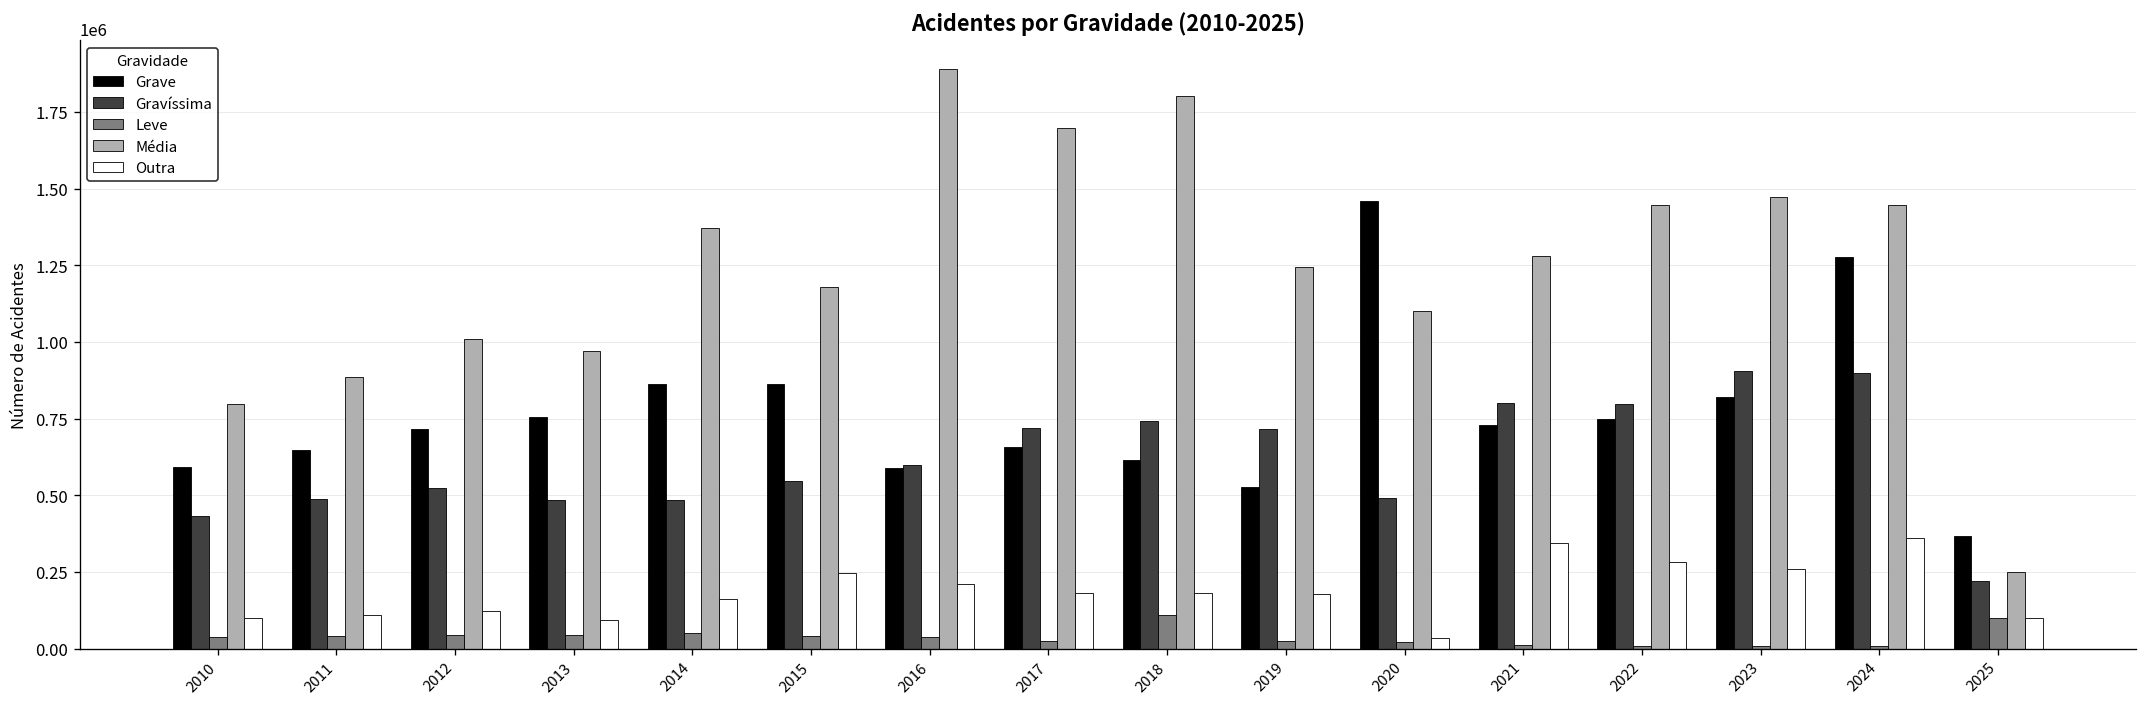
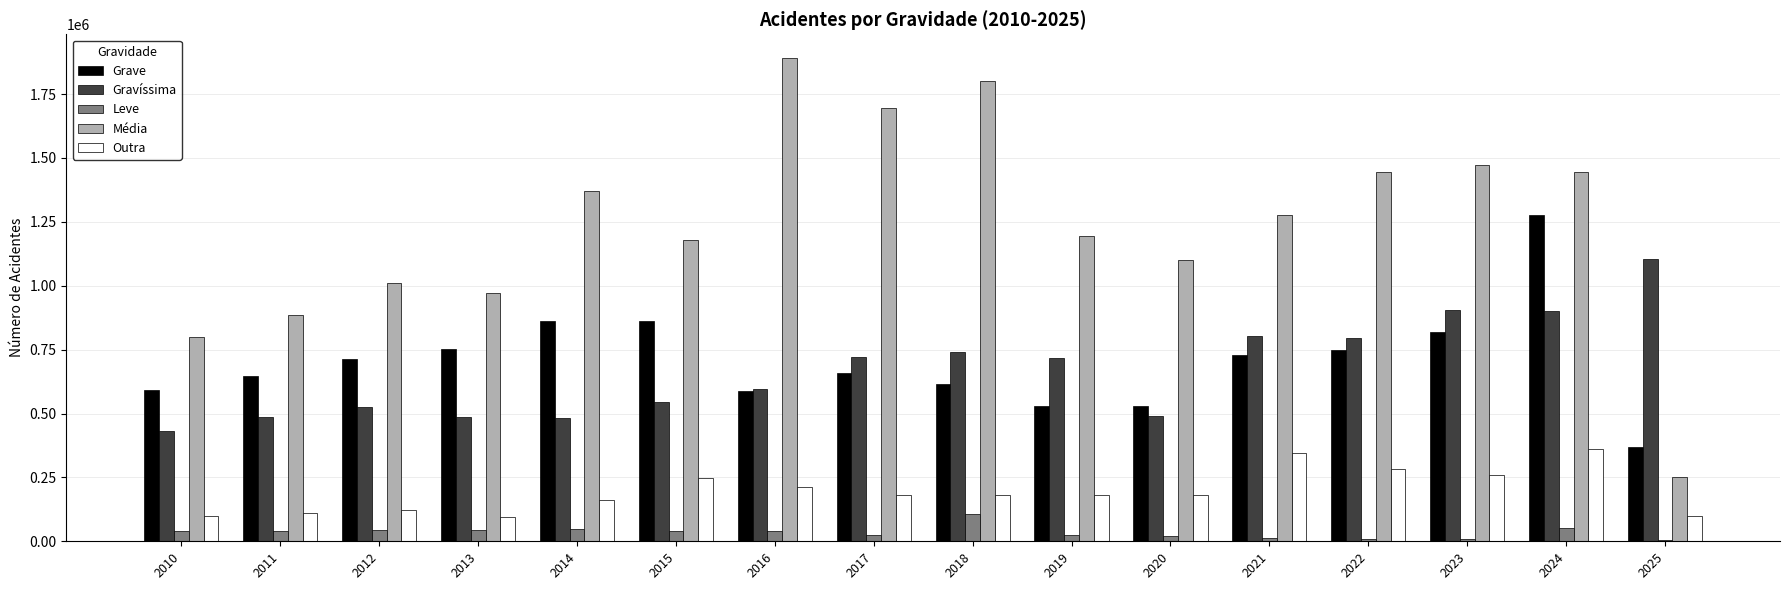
  {
    "Grave": {
      "2010": 590000,
      "2011": 650000,
      "2012": 710000,
      "2013": 750000,
      "2014": 860000,
      "2015": 860000,
      "2016": 590000,
      "2017": 660000,
      "2018": 610000,
      "2019": 530000,
-     "2020": 1460000,
+     "2020": 530000,
      "2021": 730000,
      "2022": 750000,
      "2023": 820000,
      "2024": 1280000,
      "2025": 370000
    },
    "Gravíssima": {
      "2010": 430000,
      "2011": 490000,
      "2012": 520000,
      "2013": 490000,
      "2014": 480000,
      "2015": 550000,
      "2016": 600000,
      "2017": 720000,
      "2018": 740000,
      "2019": 720000,
      "2020": 490000,
      "2021": 800000,
      "2022": 800000,
      "2023": 910000,
      "2024": 900000,
-     "2025": 220000
+     "2025": 1110000
    },
    "Leve": {
      "2010": 40000,
      "2011": 40000,
      "2012": 40000,
      "2013": 40000,
      "2014": 50000,
      "2015": 40000,
      "2016": 40000,
      "2017": 20000,
      "2018": 110000,
      "2019": 30000,
      "2020": 20000,
      "2021": 10000,
-     "2024": 10000,
-     "2025": 100000
+     "2024": 50000,
+     "2025": 0
    },
    "Média": {
      "2010": 800000,
      "2011": 890000,
      "2012": 1010000,
      "2013": 970000,
      "2014": 1370000,
      "2015": 1180000,
      "2016": 1890000,
      "2017": 1700000,
      "2018": 1800000,
-     "2019": 1240000,
+     "2019": 1200000,
      "2020": 1100000,
      "2021": 1280000,
      "2022": 1450000,
      "2023": 1470000,
      "2024": 1450000,
      "2025": 250000
    },
    "Outra": {
      "2010": 100000,
      "2011": 110000,
      "2012": 120000,
      "2013": 90000,
      "2014": 160000,
      "2015": 250000,
      "2016": 210000,
      "2017": 180000,
      "2018": 180000,
      "2019": 180000,
-     "2020": 40000,
+     "2020": 180000,
      "2021": 340000,
      "2022": 280000,
      "2023": 260000,
      "2024": 360000,
      "2025": 100000
    }
  }
